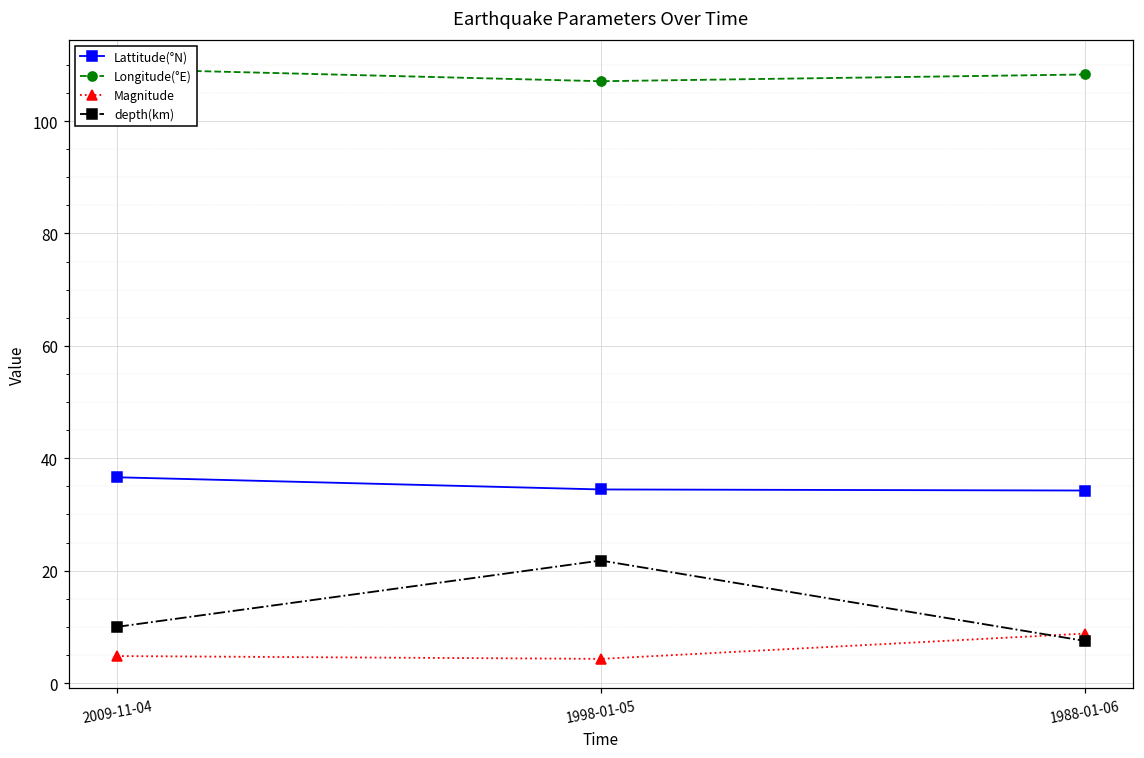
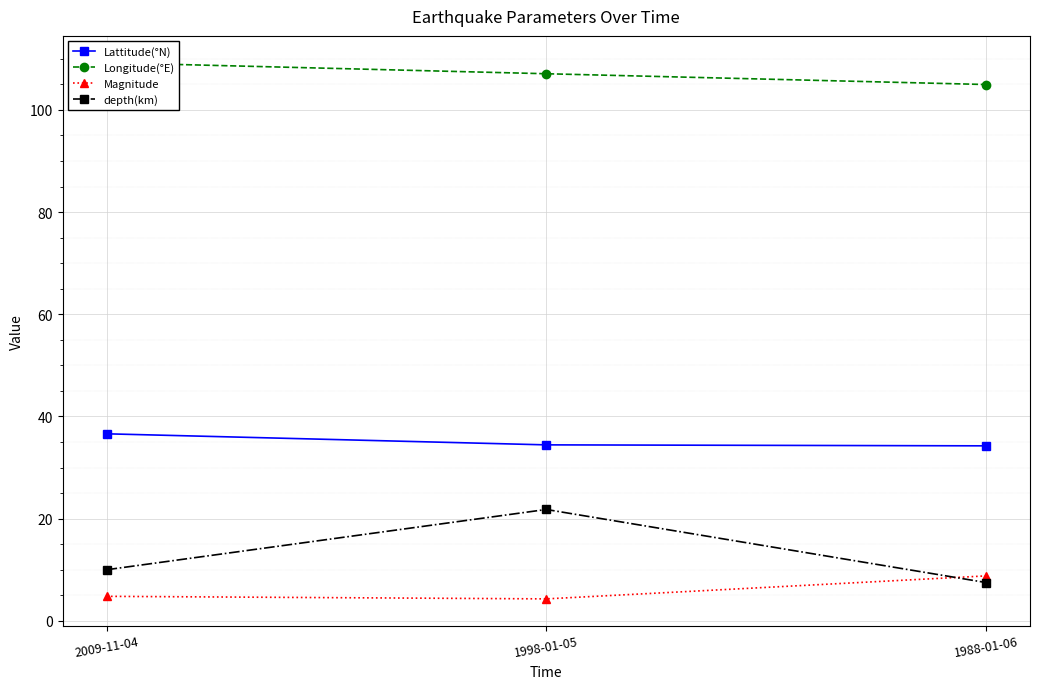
  {
    "Lattitude(°N)": {
      "2009-11-04": 37,
      "1998-01-05": 34,
      "1988-01-06": 34
    },
    "Longitude(°E)": {
      "1998-01-05": 107,
-     "1988-01-06": 108
+     "1988-01-06": 105
    },
    "Magnitude": {
      "2009-11-04": 5,
      "1998-01-05": 4,
      "1988-01-06": 9
    },
    "depth(km)": {
      "2009-11-04": 10,
      "1998-01-05": 22,
      "1988-01-06": 8
    }
  }
